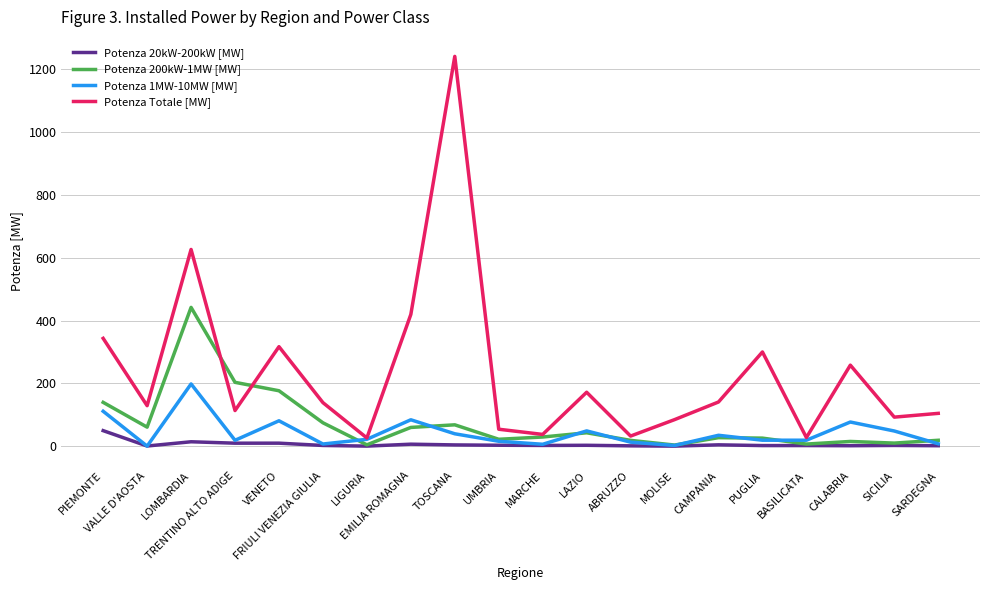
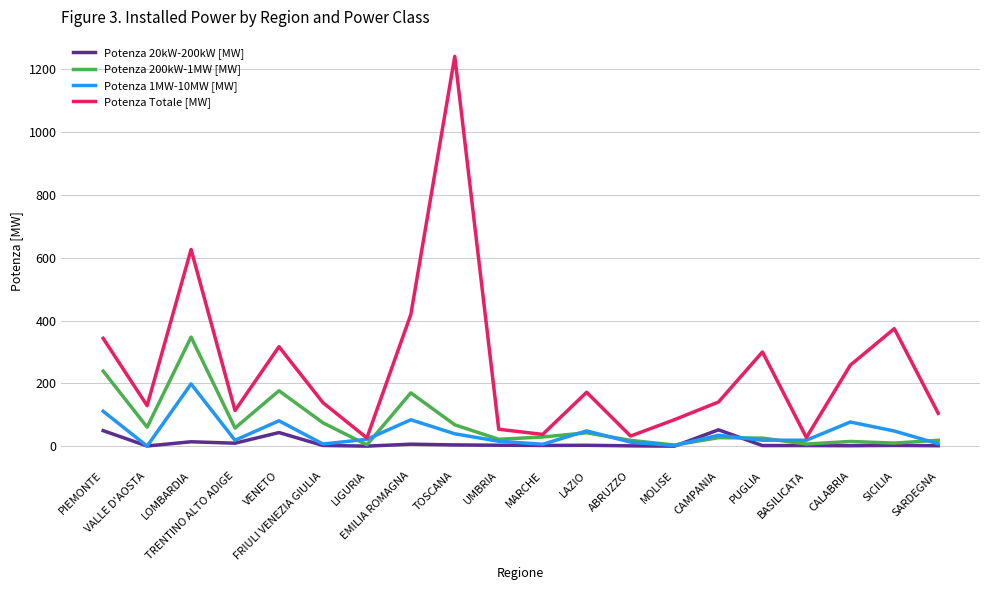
  {
    "Potenza 20kW-200kW [MW]": {
      "PIEMONTE": 50,
      "LOMBARDIA": 10,
      "TRENTINO ALTO ADIGE": 10,
-     "VENETO": 10,
+     "VENETO": 40,
      "EMILIA ROMAGNA": 10,
      "TOSCANA": 0,
      "UMBRIA": 0,
      "LAZIO": 0,
      "ABRUZZO": 0,
-     "CAMPANIA": 0,
+     "CAMPANIA": 50,
      "PUGLIA": 0,
      "CALABRIA": 0
    },
    "Potenza 200kW-1MW [MW]": {
-     "PIEMONTE": 140,
+     "PIEMONTE": 240,
      "VALLE D'AOSTA": 60,
-     "LOMBARDIA": 440,
-     "TRENTINO ALTO ADIGE": 200,
+     "LOMBARDIA": 350,
+     "TRENTINO ALTO ADIGE": 60,
      "VENETO": 180,
      "FRIULI VENEZIA GIULIA": 70,
-     "EMILIA ROMAGNA": 60,
+     "EMILIA ROMAGNA": 170,
      "TOSCANA": 70,
      "MARCHE": 30,
      "CALABRIA": 10,
      "SARDEGNA": 20
    },
    "Potenza 1MW-10MW [MW]": {
      "PIEMONTE": 110,
      "LOMBARDIA": 200,
      "TRENTINO ALTO ADIGE": 20,
      "VENETO": 80,
      "EMILIA ROMAGNA": 80,
      "TOSCANA": 40,
      "BASILICATA": 20,
      "CALABRIA": 80,
      "SICILIA": 50
    },
    "Potenza Totale [MW]": {
      "PIEMONTE": 340,
      "VALLE D'AOSTA": 130,
      "LOMBARDIA": 630,
      "TRENTINO ALTO ADIGE": 110,
      "VENETO": 320,
      "FRIULI VENEZIA GIULIA": 140,
      "EMILIA ROMAGNA": 420,
      "TOSCANA": 1240,
      "UMBRIA": 50,
      "MARCHE": 40,
      "LAZIO": 170,
      "ABRUZZO": 30,
      "MOLISE": 80,
      "CAMPANIA": 140,
      "PUGLIA": 300,
      "BASILICATA": 30,
      "CALABRIA": 260,
-     "SICILIA": 90,
+     "SICILIA": 370,
      "SARDEGNA": 100
    }
  }
